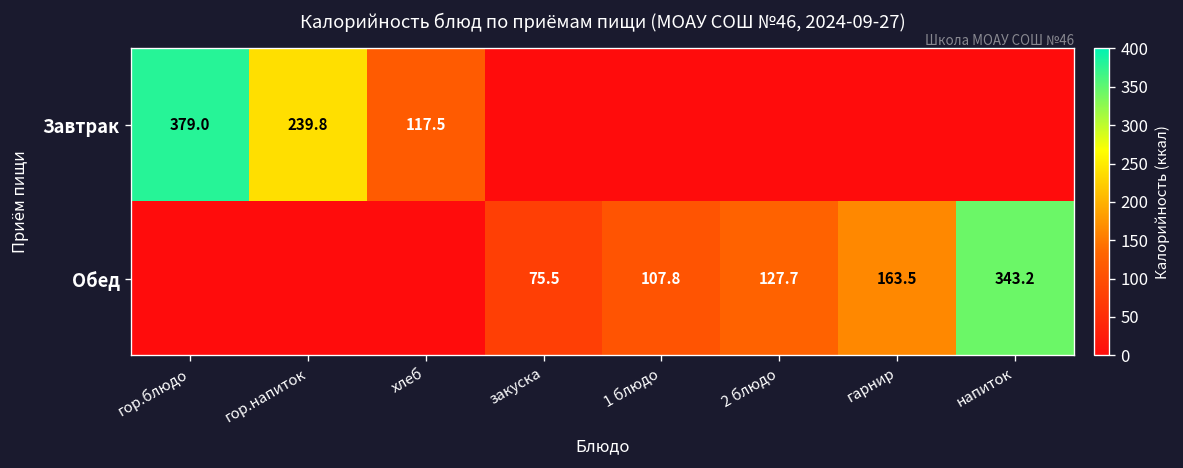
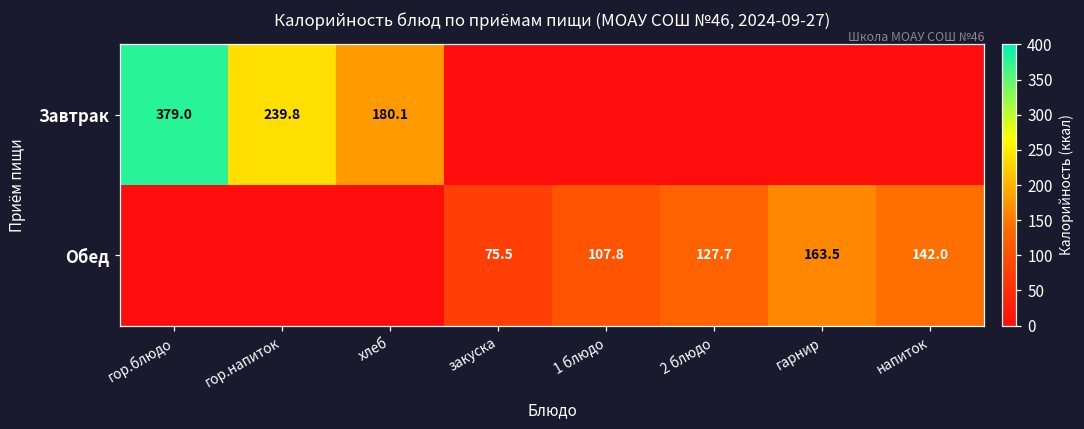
  {
    "Завтрак": {
      "гор.блюдо": 379.0,
      "гор.напиток": 239.8,
-     "хлеб": 117.5
+     "хлеб": 180.1
    },
    "Обед": {
      "закуска": 75.5,
      "1 блюдо": 107.8,
      "2 блюдо": 127.7,
      "гарнир": 163.5,
-     "напиток": 343.2
+     "напиток": 142.0
    }
  }
